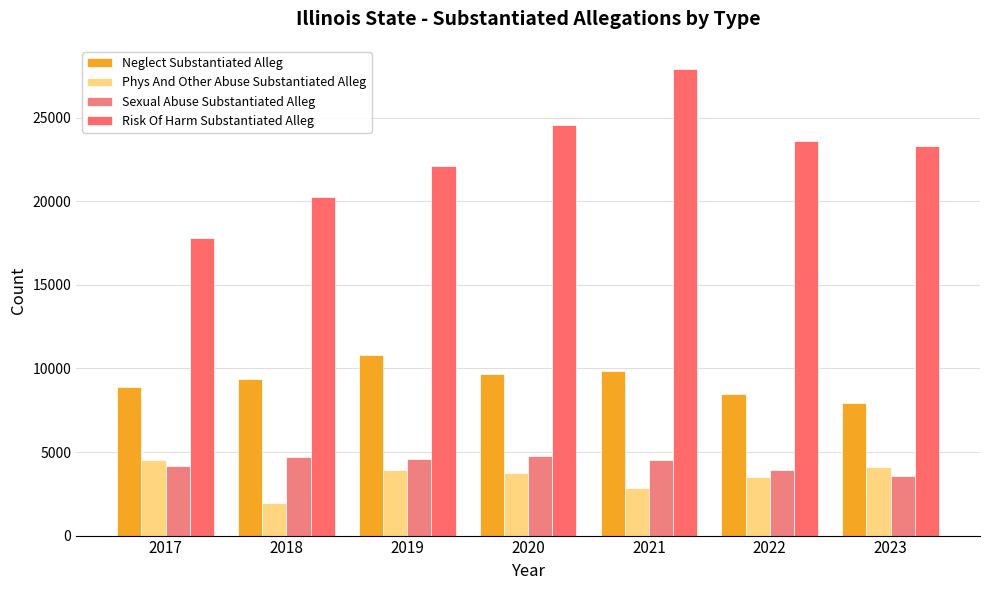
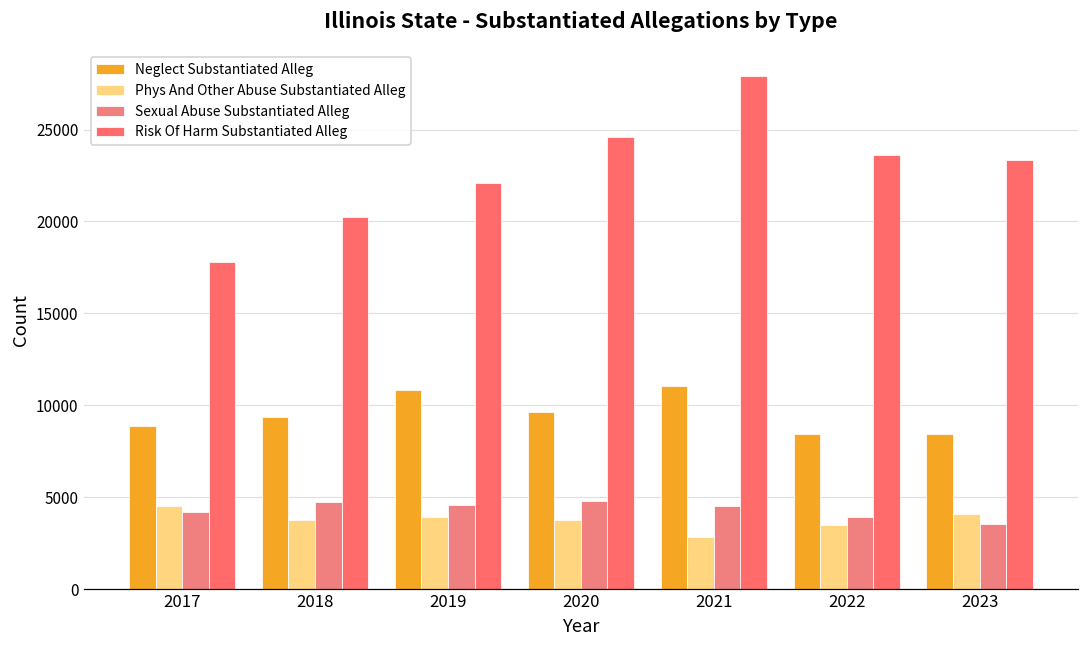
  {
    "Neglect Substantiated Alleg": {
      "2017": 8900,
      "2018": 9300,
      "2019": 10800,
      "2020": 9700,
-     "2021": 9800,
+     "2021": 11100,
      "2022": 8500,
-     "2023": 7900
+     "2023": 8400
    },
    "Phys And Other Abuse Substantiated Alleg": {
      "2017": 4500,
-     "2018": 1900,
+     "2018": 3800,
      "2019": 3900,
      "2020": 3800,
      "2021": 2800,
      "2022": 3500,
      "2023": 4100
    }
  }
